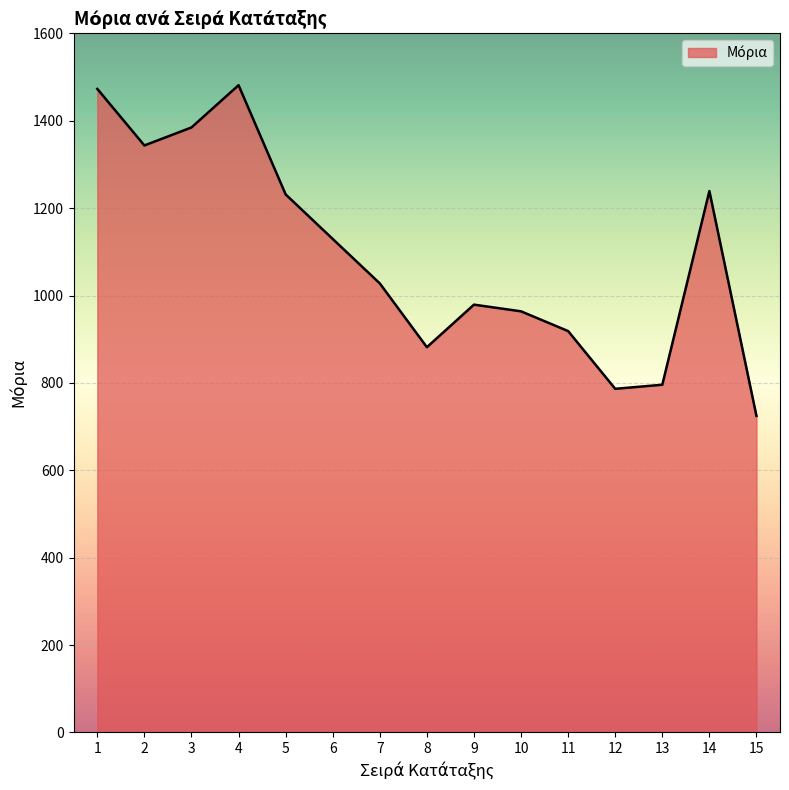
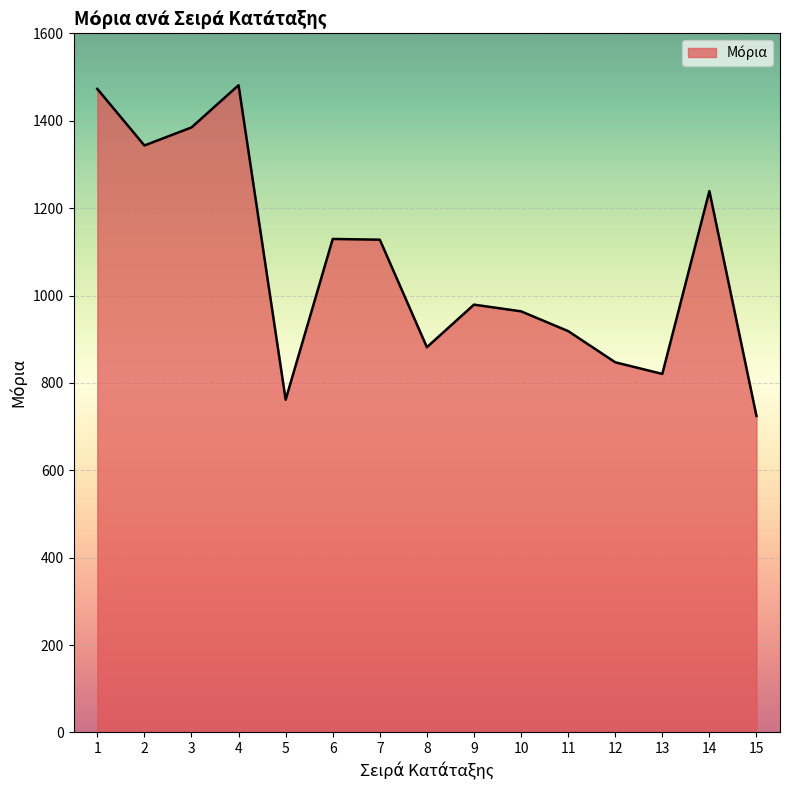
  {
    "1": 1470,
    "2": 1340,
    "3": 1380,
    "4": 1480,
-   "5": 1230,
+   "5": 760,
    "6": 1130,
-   "7": 1030,
+   "7": 1130,
    "8": 880,
    "9": 980,
    "10": 960,
    "11": 920,
-   "12": 790,
-   "13": 800,
+   "12": 850,
+   "13": 820,
    "14": 1240,
    "15": 720
  }
